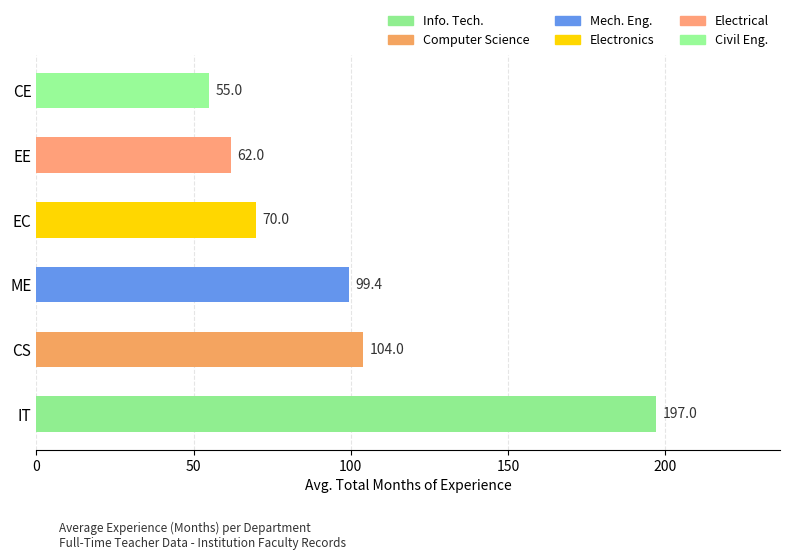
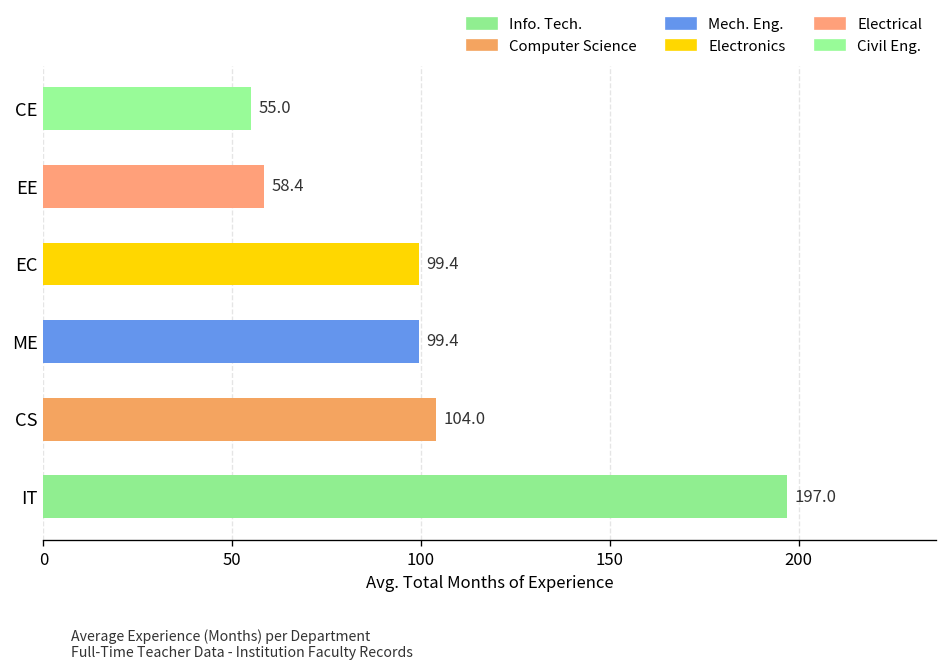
  {
    "CE": 55.0,
-   "EE": 62.0,
-   "EC": 70.0,
+   "EE": 58.4,
+   "EC": 99.4,
    "ME": 99.4,
    "CS": 104.0,
    "IT": 197.0
  }
